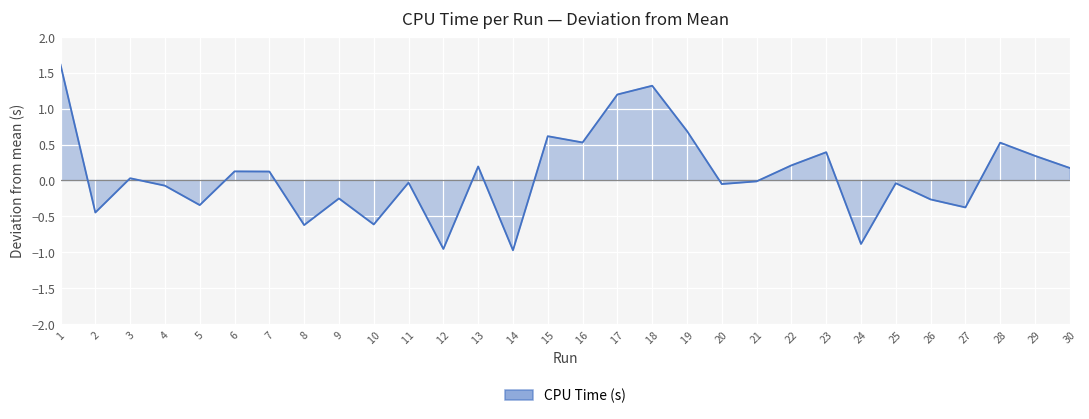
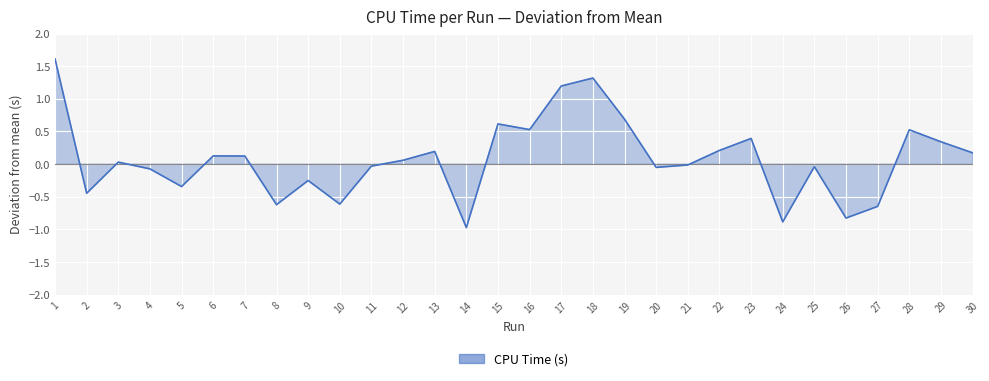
  {
    "1": 1.6,
    "2": -0.4,
    "3": 0.0,
    "4": -0.1,
    "5": -0.3,
    "6": 0.1,
    "7": 0.1,
    "8": -0.6,
    "9": -0.3,
    "10": -0.6,
    "11": 0.0,
-   "12": -1.0,
+   "12": 0.1,
    "13": 0.2,
    "14": -1.0,
    "15": 0.6,
    "16": 0.5,
    "17": 1.2,
    "18": 1.3,
    "19": 0.7,
    "20": -0.1,
    "21": 0.0,
    "22": 0.2,
    "23": 0.4,
    "24": -0.9,
    "25": 0.0,
-   "26": -0.3,
-   "27": -0.4,
+   "26": -0.8,
+   "27": -0.6,
    "28": 0.5,
    "29": 0.3,
    "30": 0.2
  }
